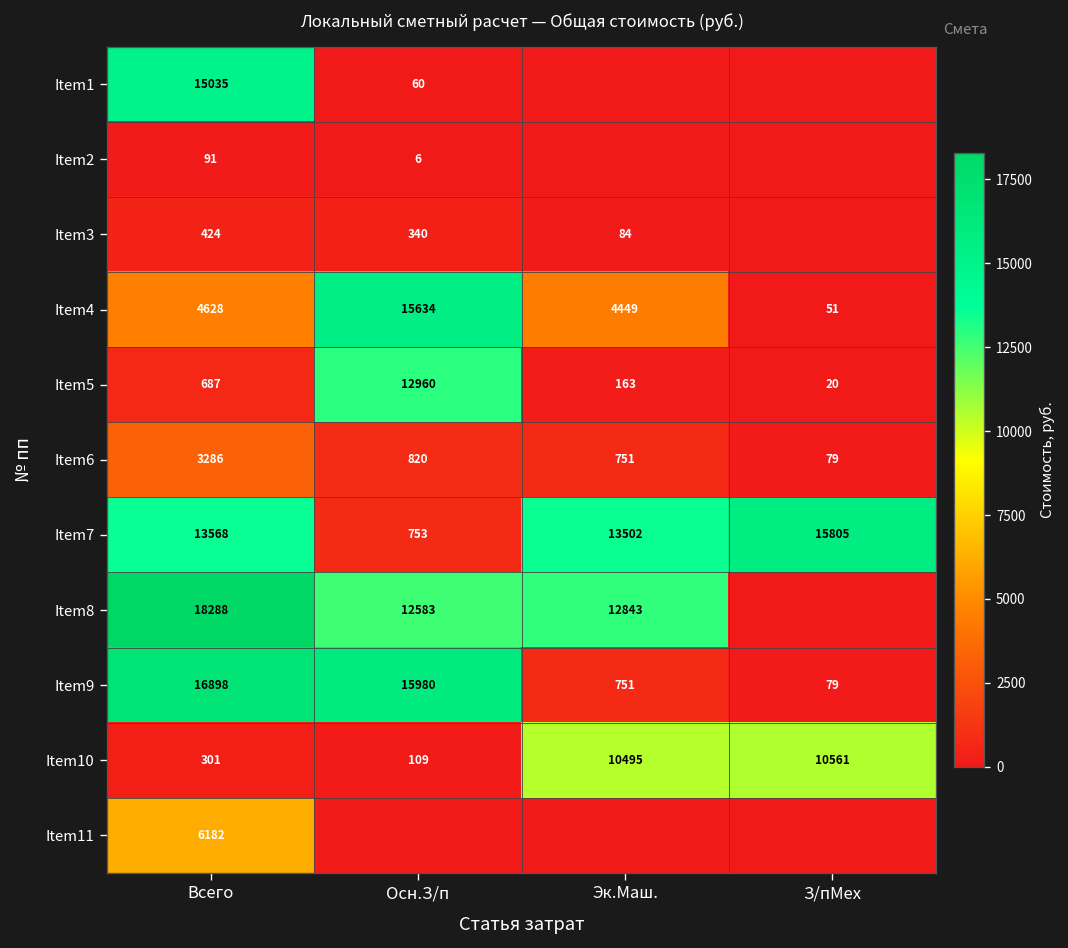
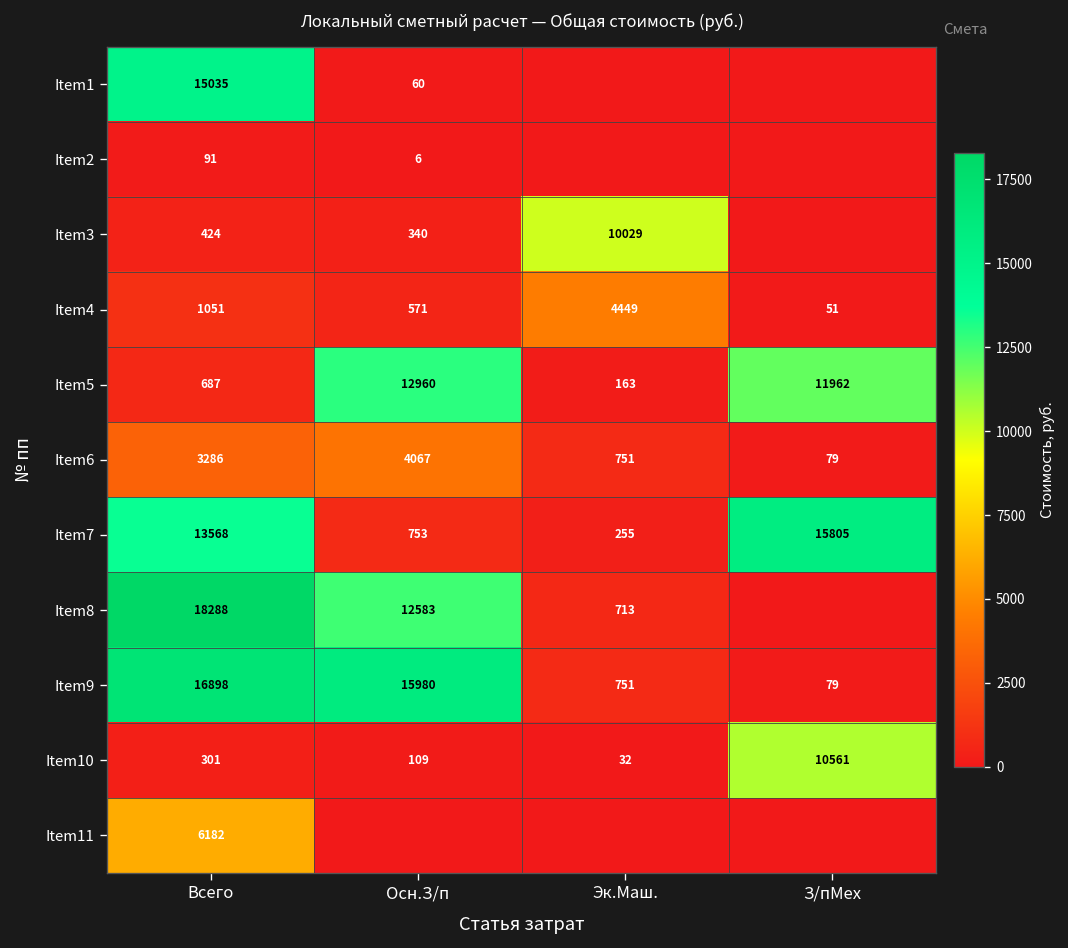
  {
    "Item1": {
      "Всего": 15035,
      "Осн.З/п": 60
    },
    "Item2": {
      "Всего": 91,
      "Осн.З/п": 6
    },
    "Item3": {
      "Всего": 424,
      "Осн.З/п": 340,
-     "Эк.Маш.": 84
+     "Эк.Маш.": 10029
    },
    "Item4": {
-     "Всего": 4628,
-     "Осн.З/п": 15634,
+     "Всего": 1051,
+     "Осн.З/п": 571,
      "Эк.Маш.": 4449,
      "З/пМех": 51
    },
    "Item5": {
      "Всего": 687,
      "Осн.З/п": 12960,
      "Эк.Маш.": 163,
-     "З/пМех": 20
+     "З/пМех": 11962
    },
    "Item6": {
      "Всего": 3286,
-     "Осн.З/п": 820,
+     "Осн.З/п": 4067,
      "Эк.Маш.": 751,
      "З/пМех": 79
    },
    "Item7": {
      "Всего": 13568,
      "Осн.З/п": 753,
-     "Эк.Маш.": 13502,
+     "Эк.Маш.": 255,
      "З/пМех": 15805
    },
    "Item8": {
      "Всего": 18288,
      "Осн.З/п": 12583,
-     "Эк.Маш.": 12843
+     "Эк.Маш.": 713
    },
    "Item9": {
      "Всего": 16898,
      "Осн.З/п": 15980,
      "Эк.Маш.": 751,
      "З/пМех": 79
    },
    "Item10": {
      "Всего": 301,
      "Осн.З/п": 109,
-     "Эк.Маш.": 10495,
+     "Эк.Маш.": 32,
      "З/пМех": 10561
    },
    "Item11": {
      "Всего": 6182
    }
  }
